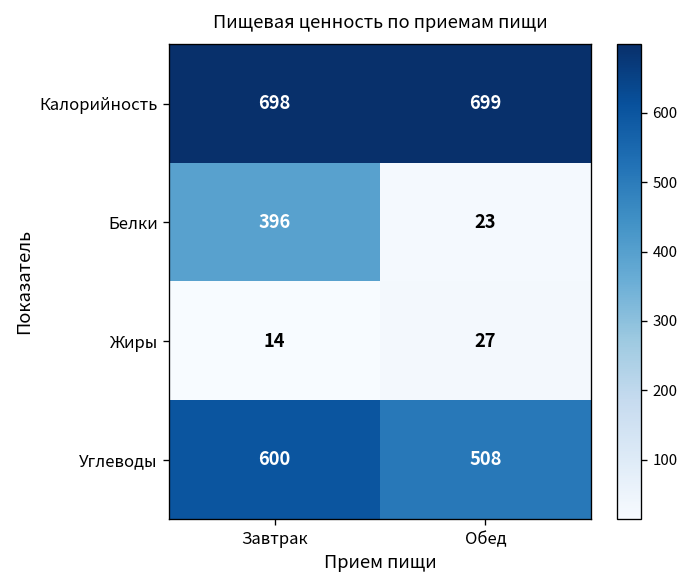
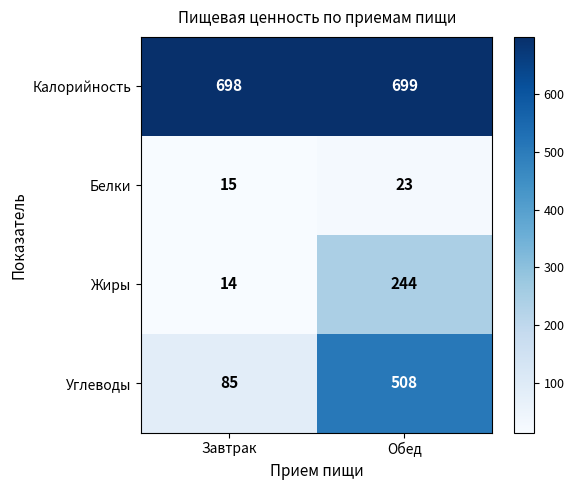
  {
    "Калорийность": {
      "Завтрак": 698,
      "Обед": 699
    },
    "Белки": {
-     "Завтрак": 396,
+     "Завтрак": 15,
      "Обед": 23
    },
    "Жиры": {
      "Завтрак": 14,
-     "Обед": 27
+     "Обед": 244
    },
    "Углеводы": {
-     "Завтрак": 600,
+     "Завтрак": 85,
      "Обед": 508
    }
  }
